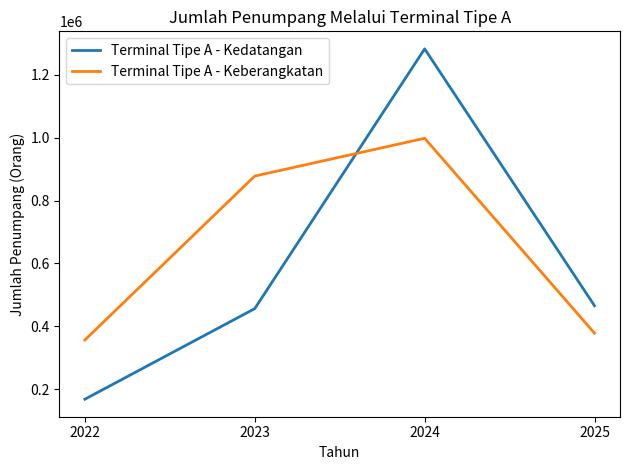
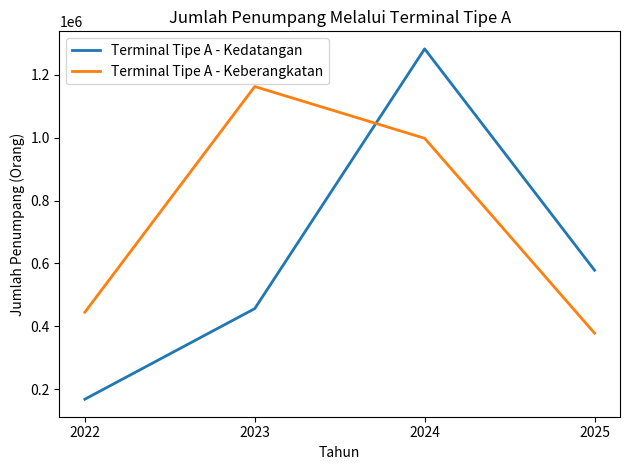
  {
    "Terminal Tipe A - Kedatangan": {
      "2022": 170000,
      "2023": 460000,
      "2024": 1280000,
-     "2025": 470000
+     "2025": 580000
    },
    "Terminal Tipe A - Keberangkatan": {
-     "2022": 360000,
-     "2023": 880000,
+     "2022": 450000,
+     "2023": 1160000,
      "2024": 1000000,
      "2025": 380000
    }
  }
